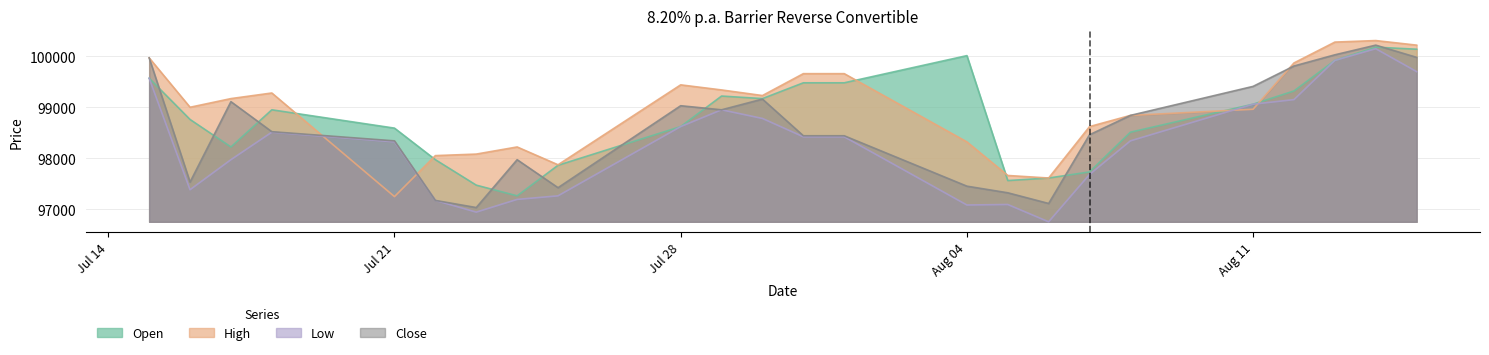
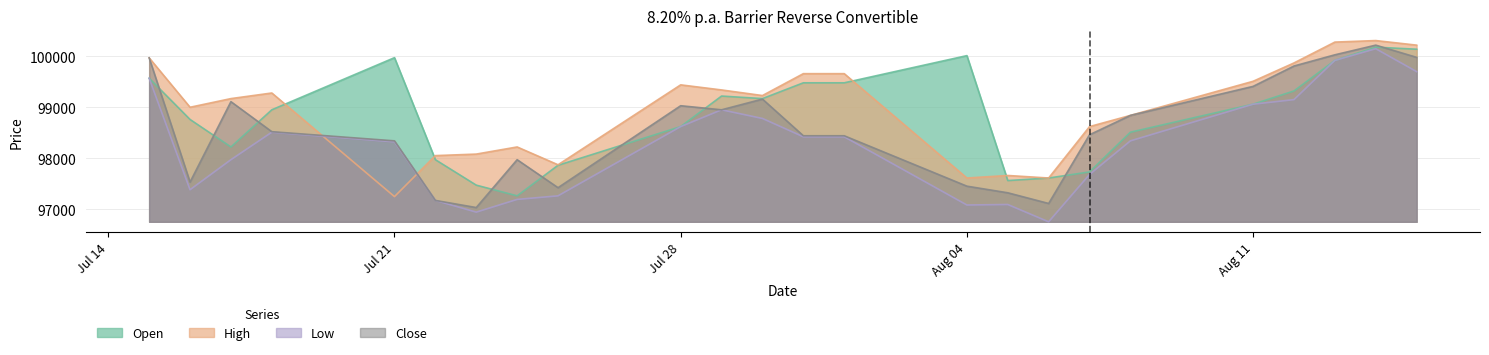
  {
    "Open": {
-     "Jul 21": 98600,
+     "Jul 21": 100000,
      "Aug 04": 100000
    },
    "High": {
      "Jul 21": 97200,
      "Jul 28": 99400,
-     "Aug 04": 98300,
-     "Aug 11": 99000
+     "Aug 04": 97600,
+     "Aug 11": 99500
    }
  }
